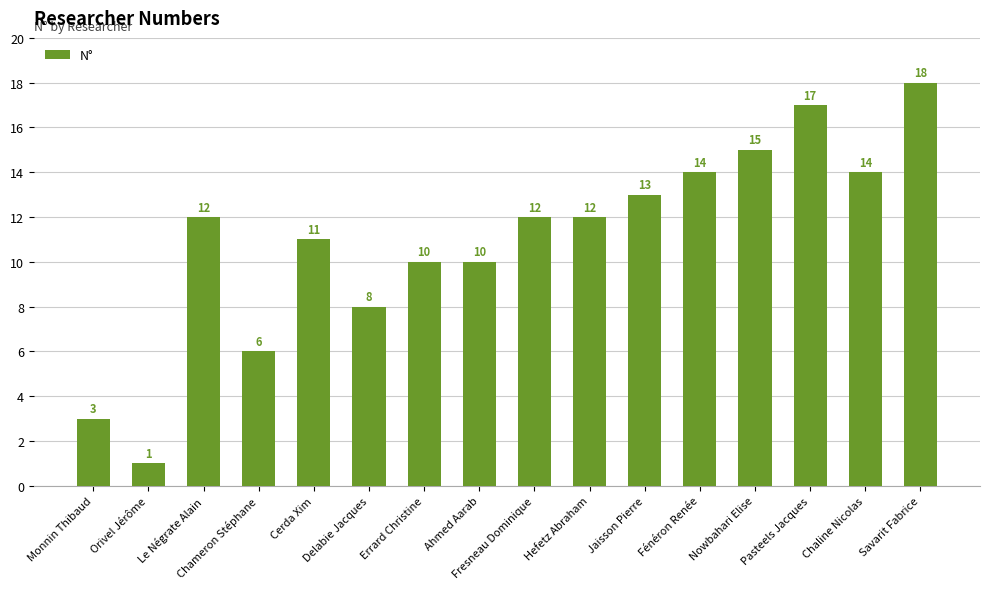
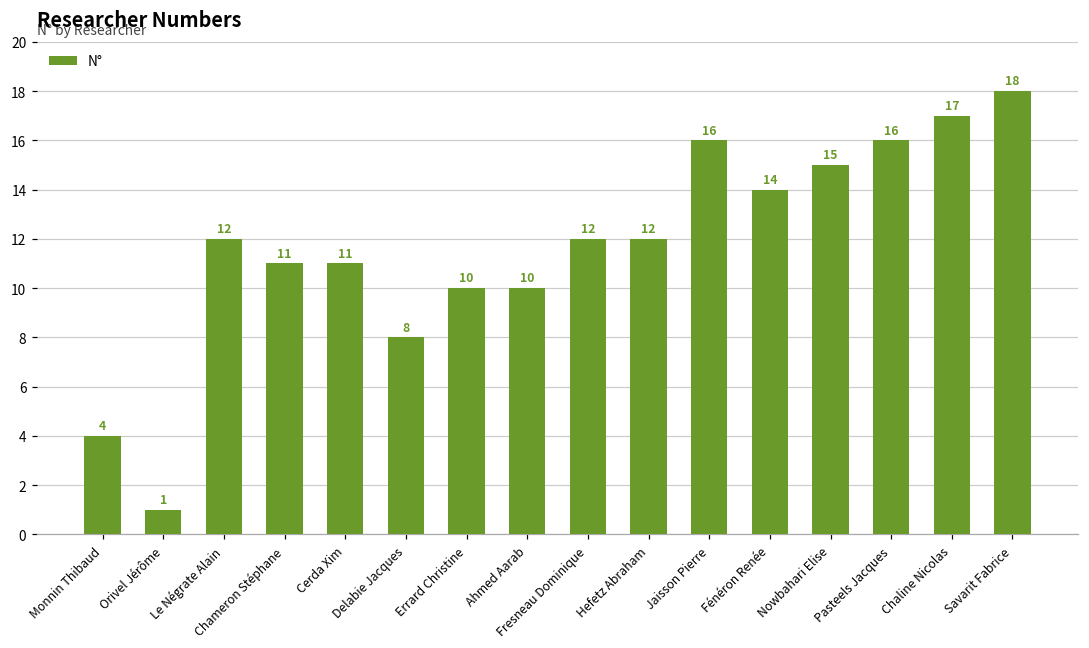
  {
-   "Monnin Thibaud": 3,
+   "Monnin Thibaud": 4,
    "Orivel Jérôme": 1,
    "Le Négrate Alain": 12,
-   "Chameron Stéphane": 6,
+   "Chameron Stéphane": 11,
    "Cerda Xim": 11,
    "Delabie Jacques": 8,
    "Errard Christine": 10,
    "Ahmed Aarab": 10,
    "Fresneau Dominique": 12,
    "Hefetz Abraham": 12,
-   "Jaisson Pierre": 13,
+   "Jaisson Pierre": 16,
    "Fénéron Renée": 14,
    "Nowbahari Elise": 15,
-   "Pasteels Jacques": 17,
-   "Chaline Nicolas": 14,
+   "Pasteels Jacques": 16,
+   "Chaline Nicolas": 17,
    "Savarit Fabrice": 18
  }
